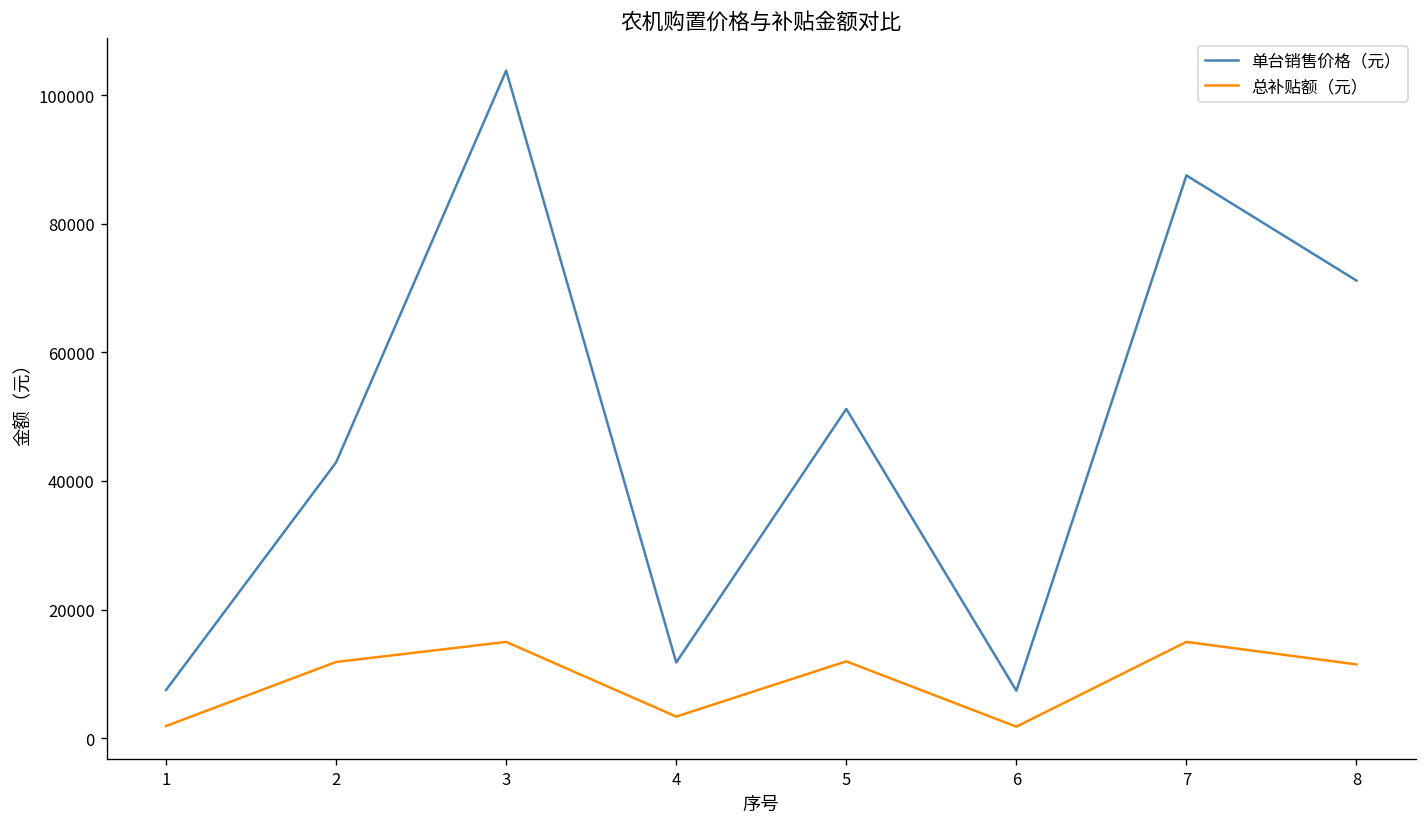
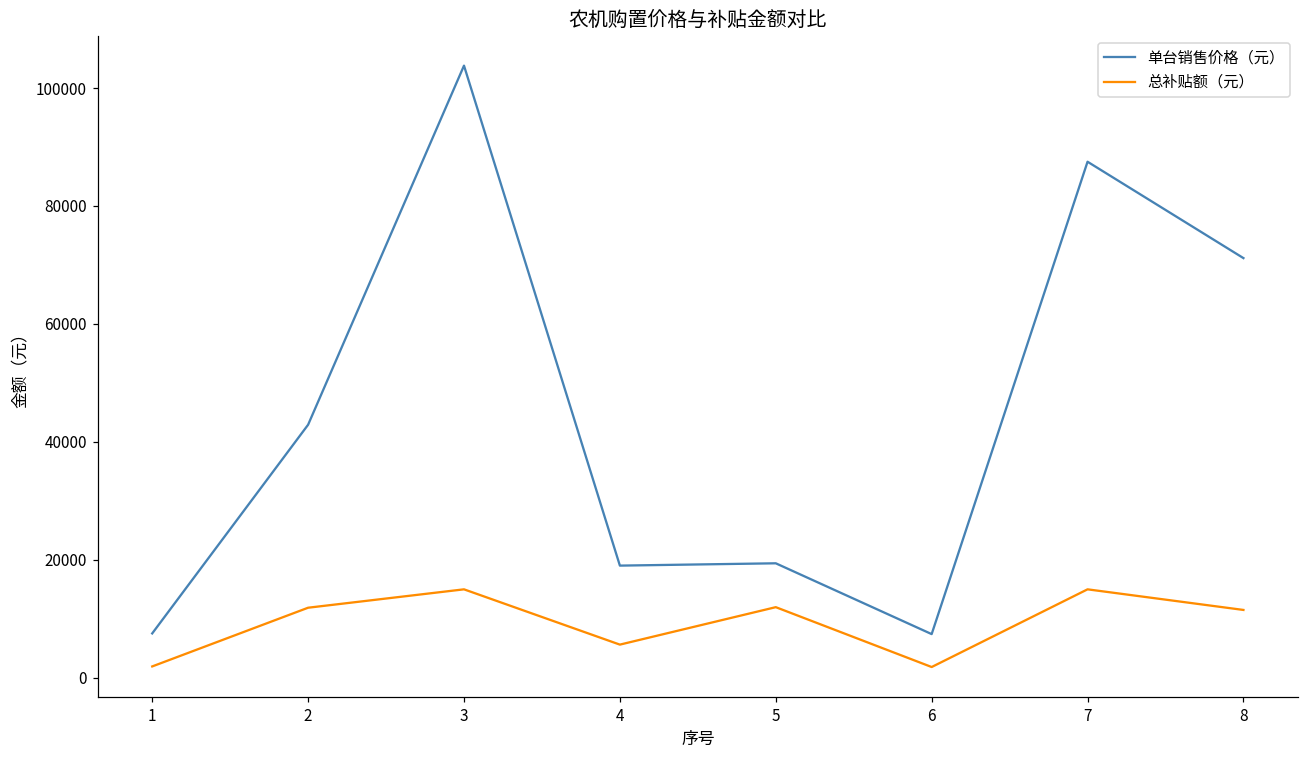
  {
    "单台销售价格（元）": {
      "1": 8000,
      "2": 43000,
      "3": 104000,
-     "4": 12000,
-     "5": 51000,
+     "4": 19000,
+     "5": 19000,
      "6": 7000,
      "7": 88000,
      "8": 71000
    },
    "总补贴额（元）": {
      "1": 2000,
      "2": 12000,
      "3": 15000,
-     "4": 3000,
+     "4": 6000,
      "5": 12000,
      "6": 2000,
      "7": 15000,
      "8": 11000
    }
  }
